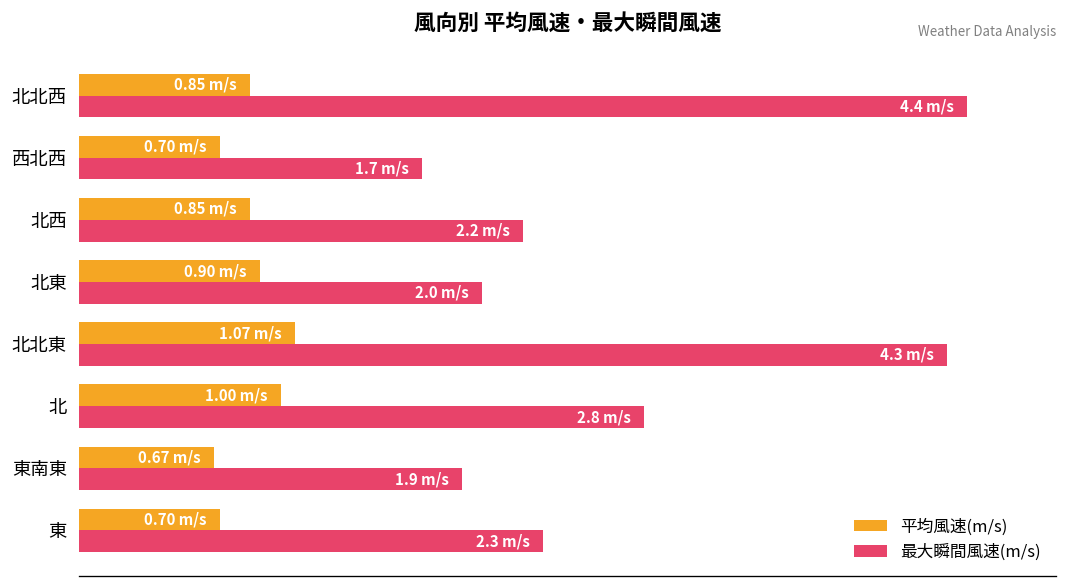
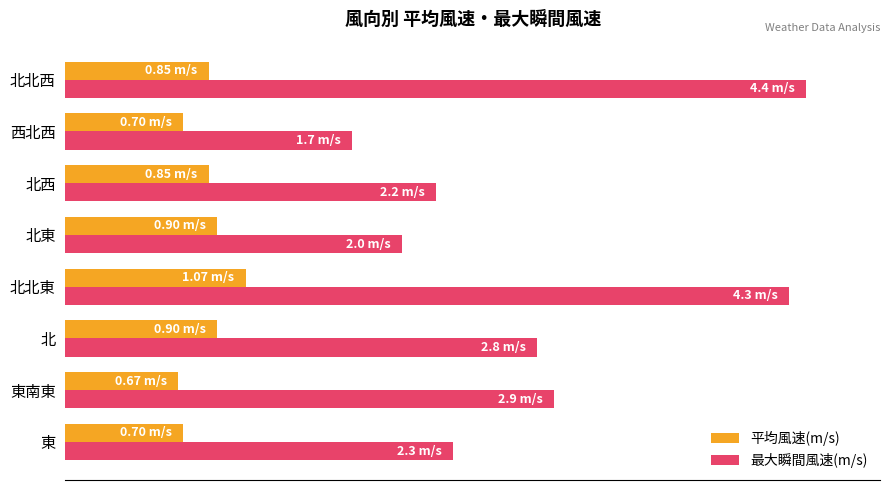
  {
    "平均風速(m/s)": {
-     "北": 1.00
+     "北": 0.90
    },
    "最大瞬間風速(m/s)": {
-     "東南東": 1.9
+     "東南東": 2.9
    }
  }
